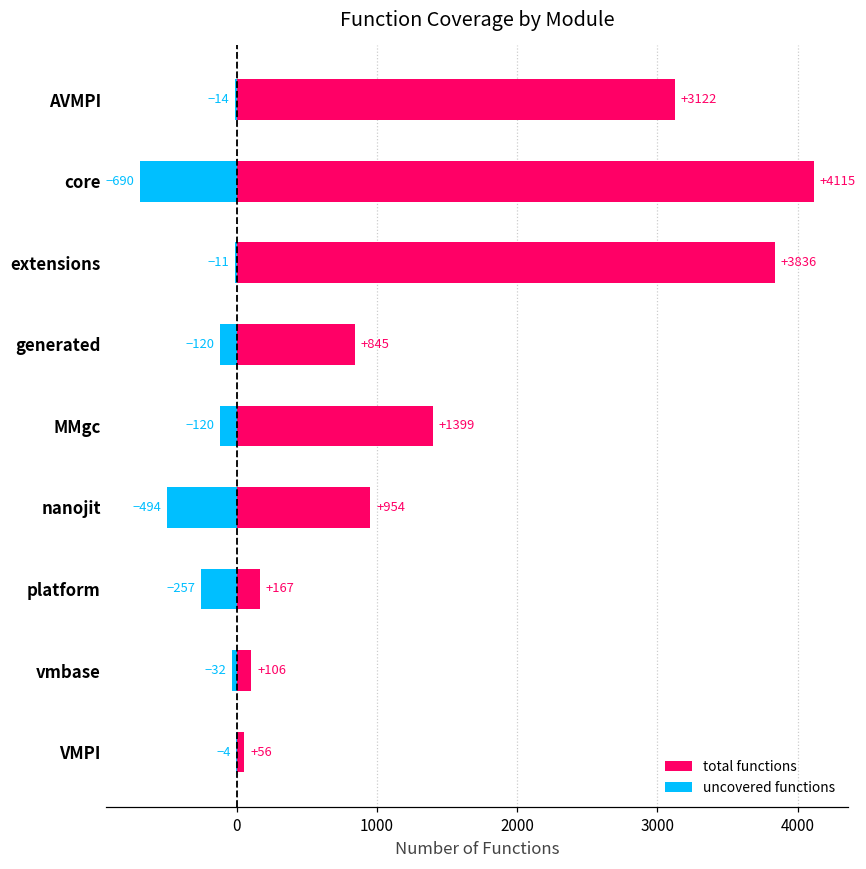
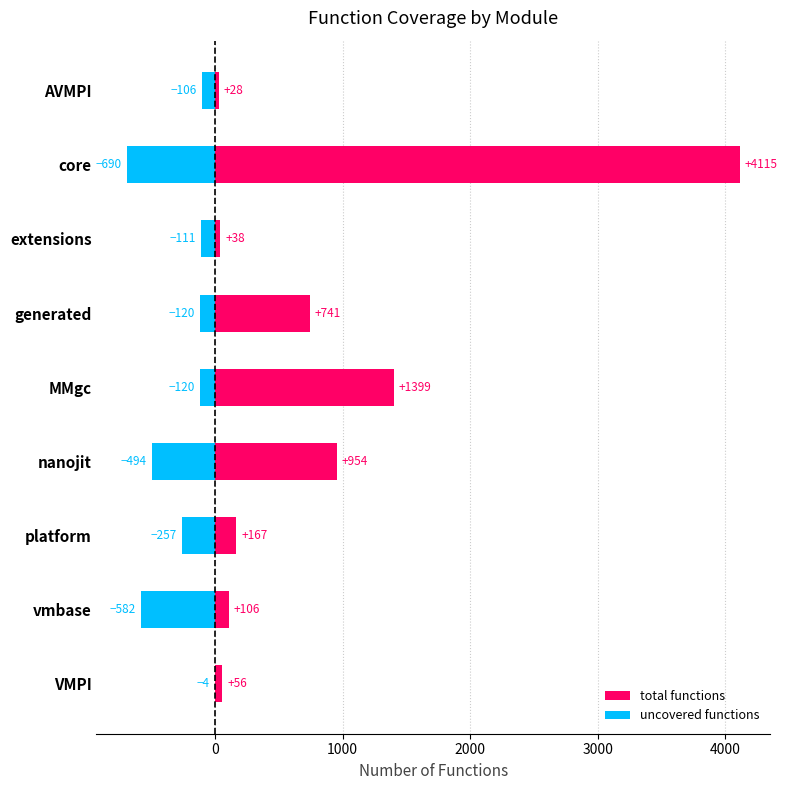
  {
    "total functions": {
-     "AVMPI": "+3122",
+     "AVMPI": "+28",
      "core": "+4115",
-     "extensions": "+3836",
-     "generated": "+845",
+     "extensions": "+38",
+     "generated": "+741",
      "MMgc": "+1399",
      "nanojit": "+954",
      "platform": "+167",
      "vmbase": "+106",
      "VMPI": "+56"
    },
    "uncovered functions": {
-     "AVMPI": "-14",
+     "AVMPI": "-106",
      "core": "-690",
-     "extensions": "-11",
+     "extensions": "-111",
      "generated": "-120",
      "MMgc": "-120",
      "nanojit": "-494",
      "platform": "-257",
-     "vmbase": "-32",
+     "vmbase": "-582",
      "VMPI": "-4"
    }
  }
